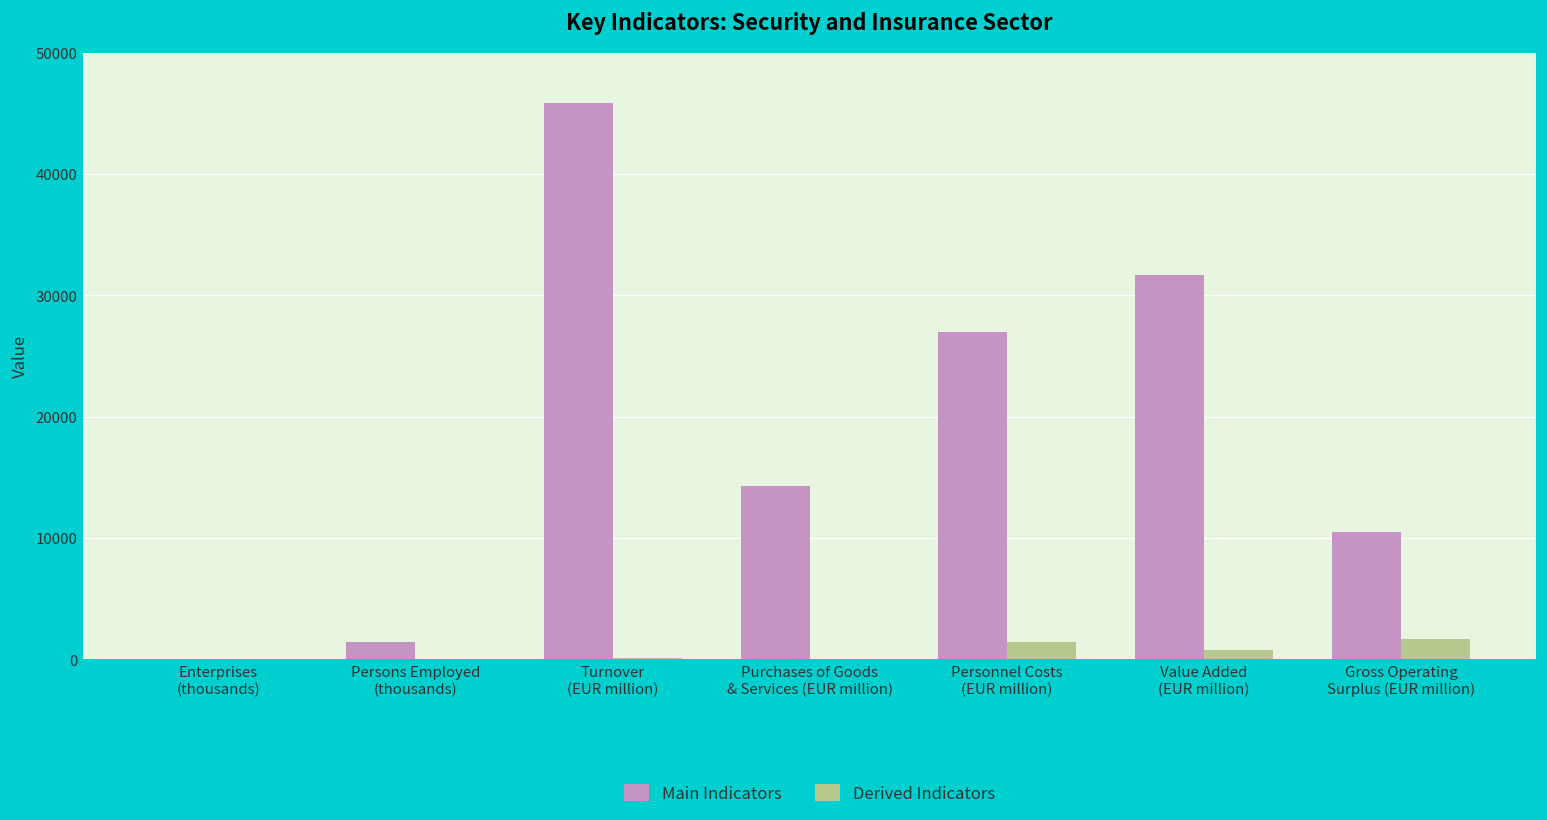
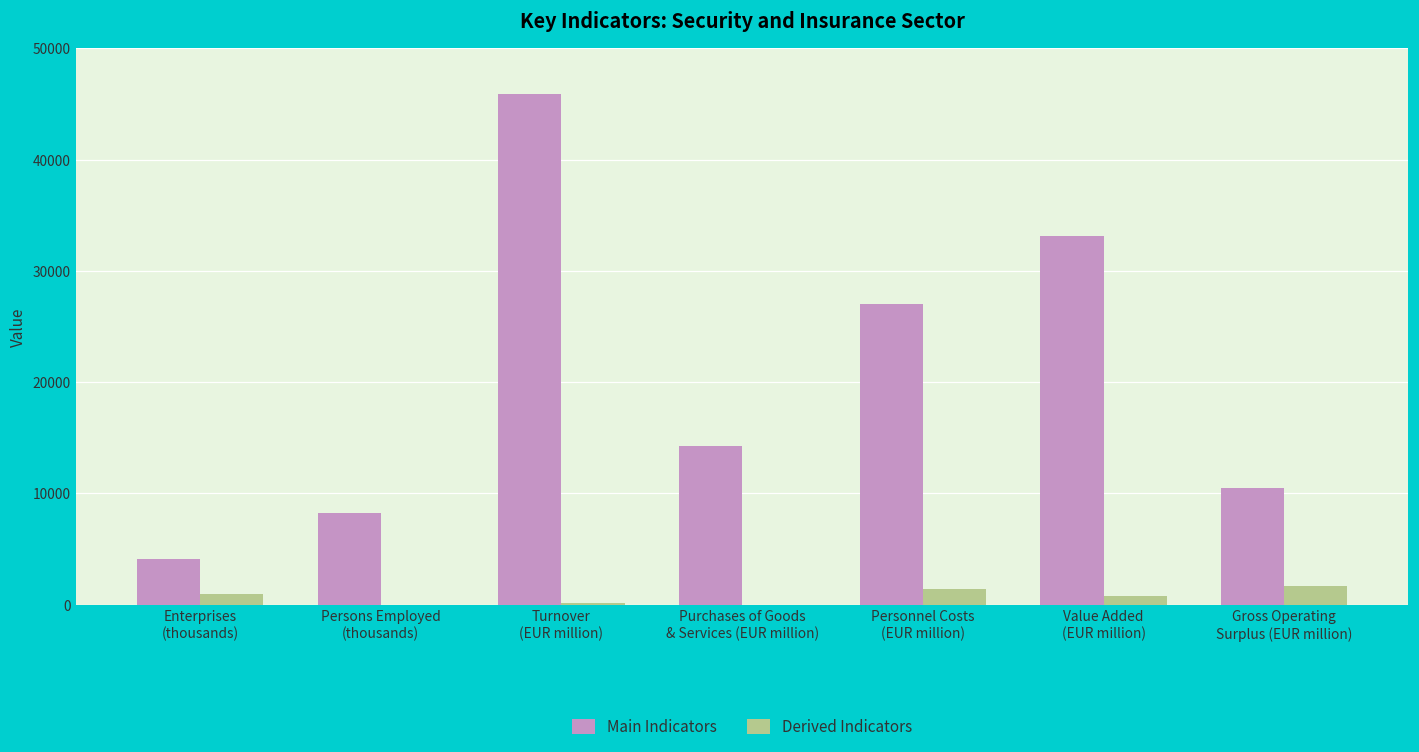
  {
    "Main Indicators": {
-     "Enterprises (thousands)": 100,
-     "Persons Employed (thousands)": 1400,
+     "Enterprises (thousands)": 4100,
+     "Persons Employed (thousands)": 8200,
      "Turnover (EUR million)": 45900,
      "Purchases of Goods & Services (EUR million)": 14300,
      "Personnel Costs (EUR million)": 27000,
-     "Value Added (EUR million)": 31700,
+     "Value Added (EUR million)": 33100,
      "Gross Operating Surplus (EUR million)": 10500
    },
    "Derived Indicators": {
-     "Enterprises (thousands)": 0,
+     "Enterprises (thousands)": 1000,
      "Personnel Costs (EUR million)": 1400,
      "Value Added (EUR million)": 800,
      "Gross Operating Surplus (EUR million)": 1700
    }
  }
